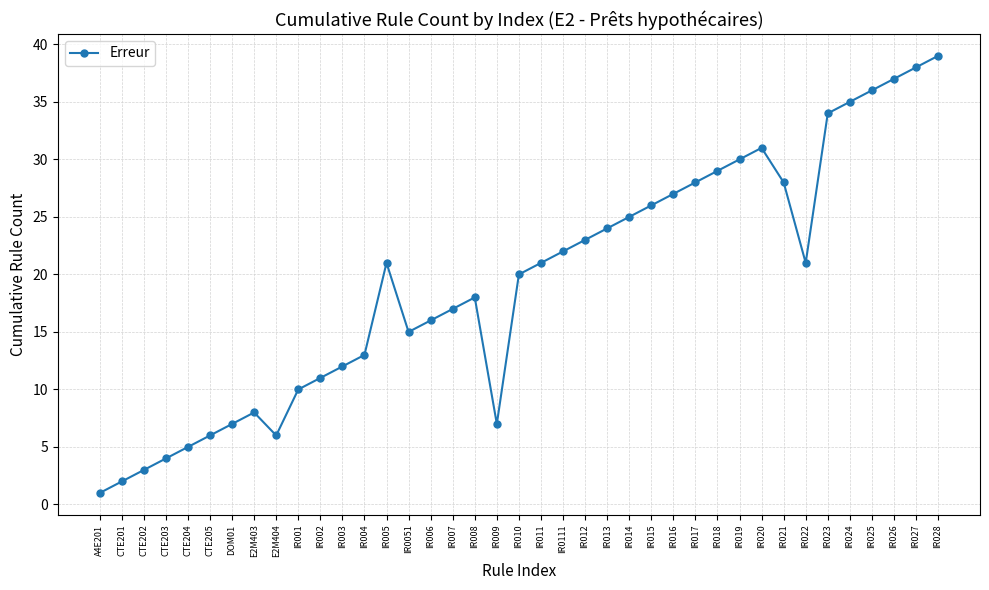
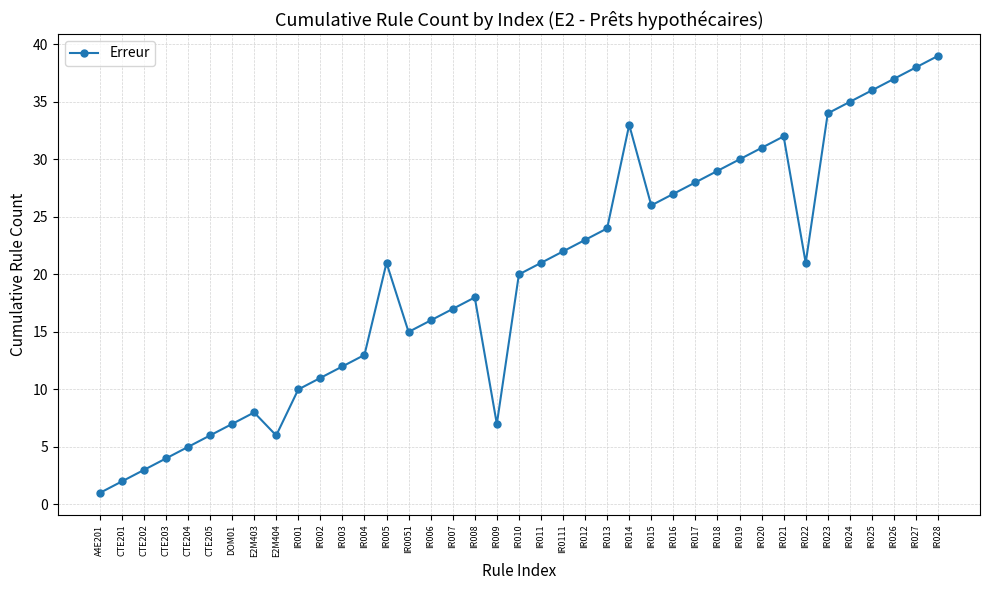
  {
    "A4E201": 1,
    "CTE201": 2,
    "CTE202": 3,
    "CTE203": 4,
    "CTE204": 5,
    "CTE205": 6,
    "DOM01": 7,
    "E2M403": 8,
    "E2M404": 6,
    "IR001": 10,
    "IR002": 11,
    "IR003": 12,
    "IR004": 13,
    "IR005": 21,
    "IR0051": 15,
    "IR006": 16,
    "IR007": 17,
    "IR008": 18,
    "IR009": 7,
    "IR010": 20,
    "IR011": 21,
    "IR0111": 22,
    "IR012": 23,
    "IR013": 24,
-   "IR014": 25,
+   "IR014": 33,
    "IR015": 26,
    "IR016": 27,
    "IR017": 28,
    "IR018": 29,
    "IR019": 30,
    "IR020": 31,
-   "IR021": 28,
+   "IR021": 32,
    "IR022": 21,
    "IR023": 34,
    "IR024": 35,
    "IR025": 36,
    "IR026": 37,
    "IR027": 38,
    "IR028": 39
  }
